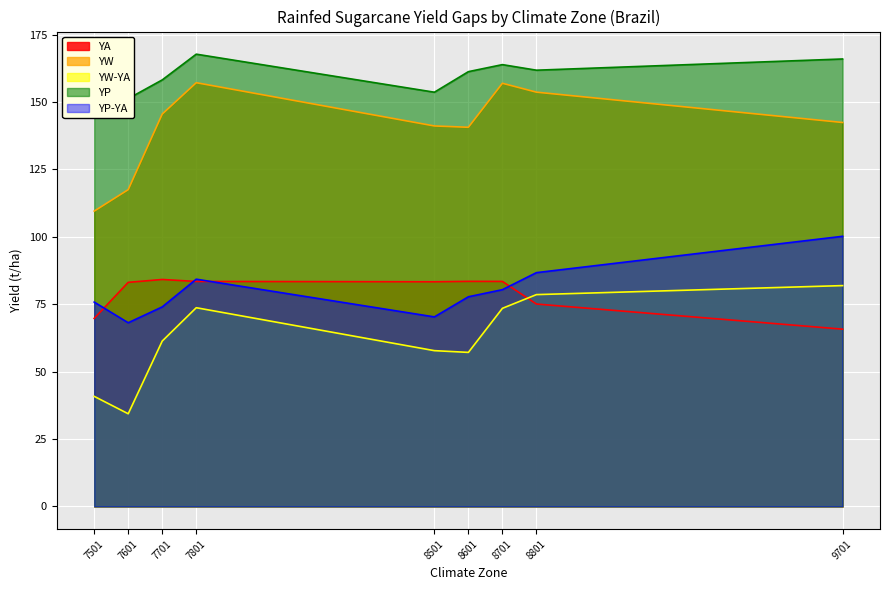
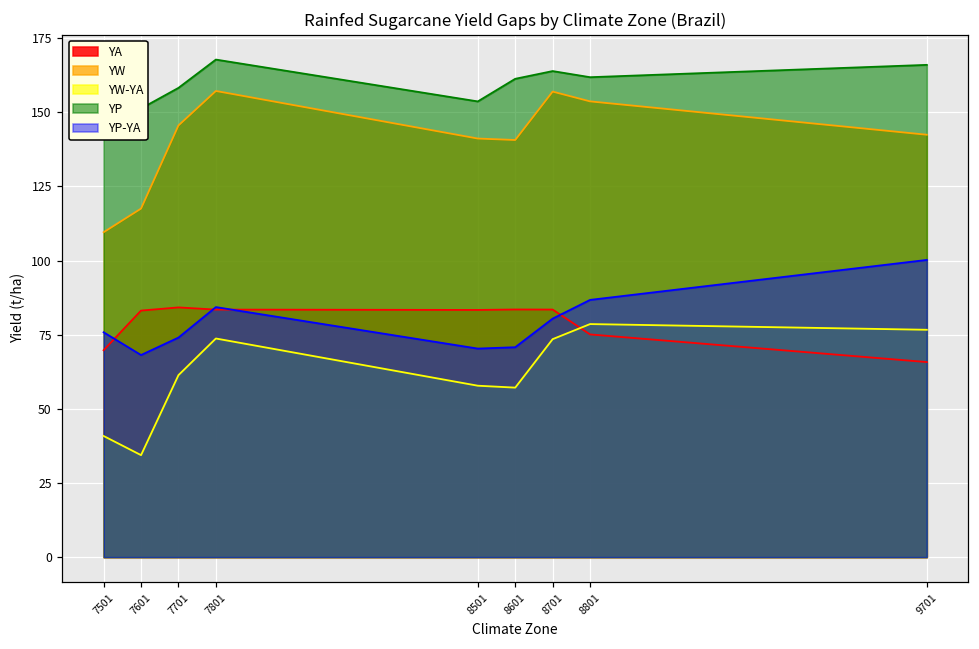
  {
    "YA": {
      "7501": 70,
      "7601": 83,
      "7701": 84,
      "8501": 83,
      "8601": 83,
      "8701": 83,
      "8801": 75,
      "9701": 66
    },
    "YW": {
      "7501": 110,
      "7601": 118,
      "7701": 146,
      "7801": 157,
      "8501": 141,
      "8601": 141,
      "8701": 157,
      "8801": 154,
      "9701": 142
    },
    "YW-YA": {
      "7501": 41,
      "7601": 34,
      "7701": 61,
      "7801": 74,
      "8501": 58,
      "8601": 57,
      "8701": 74,
      "8801": 79,
-     "9701": 82
+     "9701": 77
    },
    "YP": {
      "7701": 158,
      "7801": 168,
      "8501": 154,
      "8601": 161,
      "8701": 164,
      "8801": 162,
      "9701": 166
    },
    "YP-YA": {
      "7501": 76,
      "7601": 68,
      "7701": 74,
      "8501": 70,
-     "8601": 78,
+     "8601": 71,
      "8701": 80,
      "8801": 87,
      "9701": 100
    }
  }
